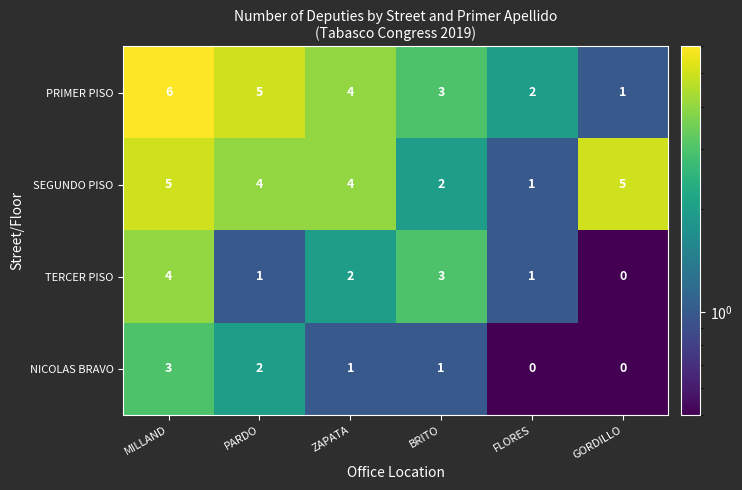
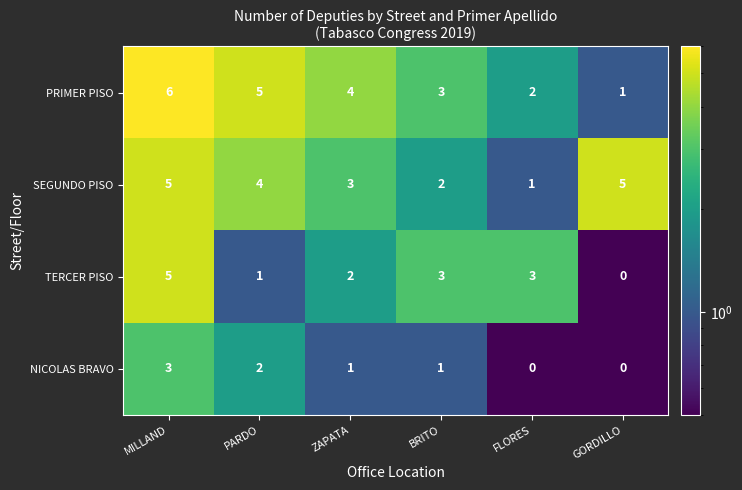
  {
    "PRIMER PISO": {
      "MILLAND": 6,
      "PARDO": 5,
      "ZAPATA": 4,
      "BRITO": 3,
      "FLORES": 2,
      "GORDILLO": 1
    },
    "SEGUNDO PISO": {
      "MILLAND": 5,
      "PARDO": 4,
-     "ZAPATA": 4,
+     "ZAPATA": 3,
      "BRITO": 2,
      "FLORES": 1,
      "GORDILLO": 5
    },
    "TERCER PISO": {
-     "MILLAND": 4,
+     "MILLAND": 5,
      "PARDO": 1,
      "ZAPATA": 2,
      "BRITO": 3,
-     "FLORES": 1,
+     "FLORES": 3,
      "GORDILLO": 0
    },
    "NICOLAS BRAVO": {
      "MILLAND": 3,
      "PARDO": 2,
      "ZAPATA": 1,
      "BRITO": 1,
      "FLORES": 0,
      "GORDILLO": 0
    }
  }
